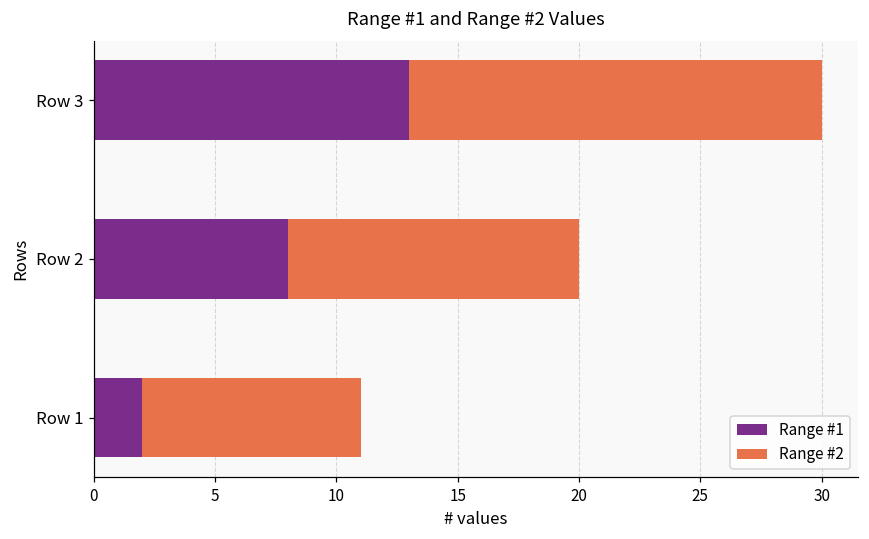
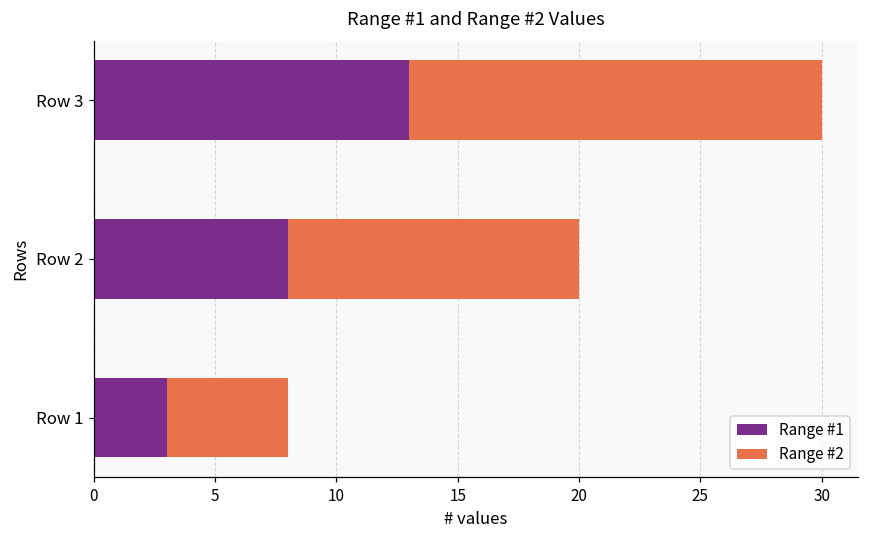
  {
    "Range #1": {
      "Row 3": 13,
      "Row 2": 8,
-     "Row 1": 2
+     "Row 1": 3
    },
    "Range #2": {
      "Row 3": 17,
      "Row 2": 12,
-     "Row 1": 9
+     "Row 1": 5
    }
  }
